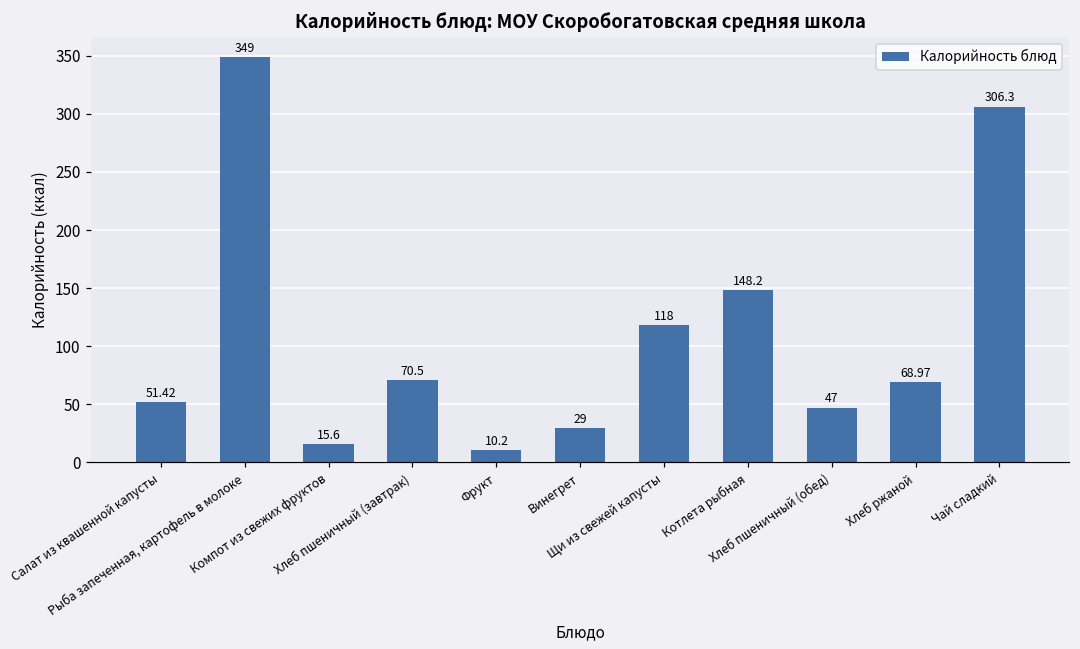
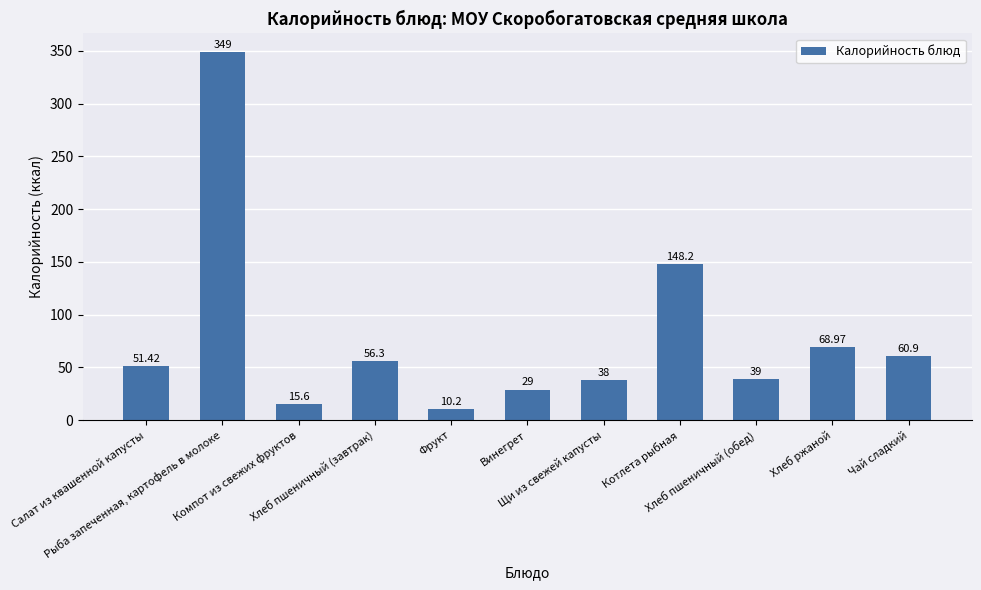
  {
    "Салат из квашенной капусты": 51.42,
    "Рыба запеченная, картофель в молоке": 349,
    "Компот из свежих фруктов": 15.6,
-   "Хлеб пшеничный (завтрак)": 70.5,
+   "Хлеб пшеничный (завтрак)": 56.3,
    "Фрукт": 10.2,
    "Винегрет": 29,
-   "Щи из свежей капусты": 118,
+   "Щи из свежей капусты": 38,
    "Котлета рыбная": 148.2,
-   "Хлеб пшеничный (обед)": 47,
+   "Хлеб пшеничный (обед)": 39,
    "Хлеб ржаной": 68.97,
-   "Чай сладкий": 306.3
+   "Чай сладкий": 60.9
  }
